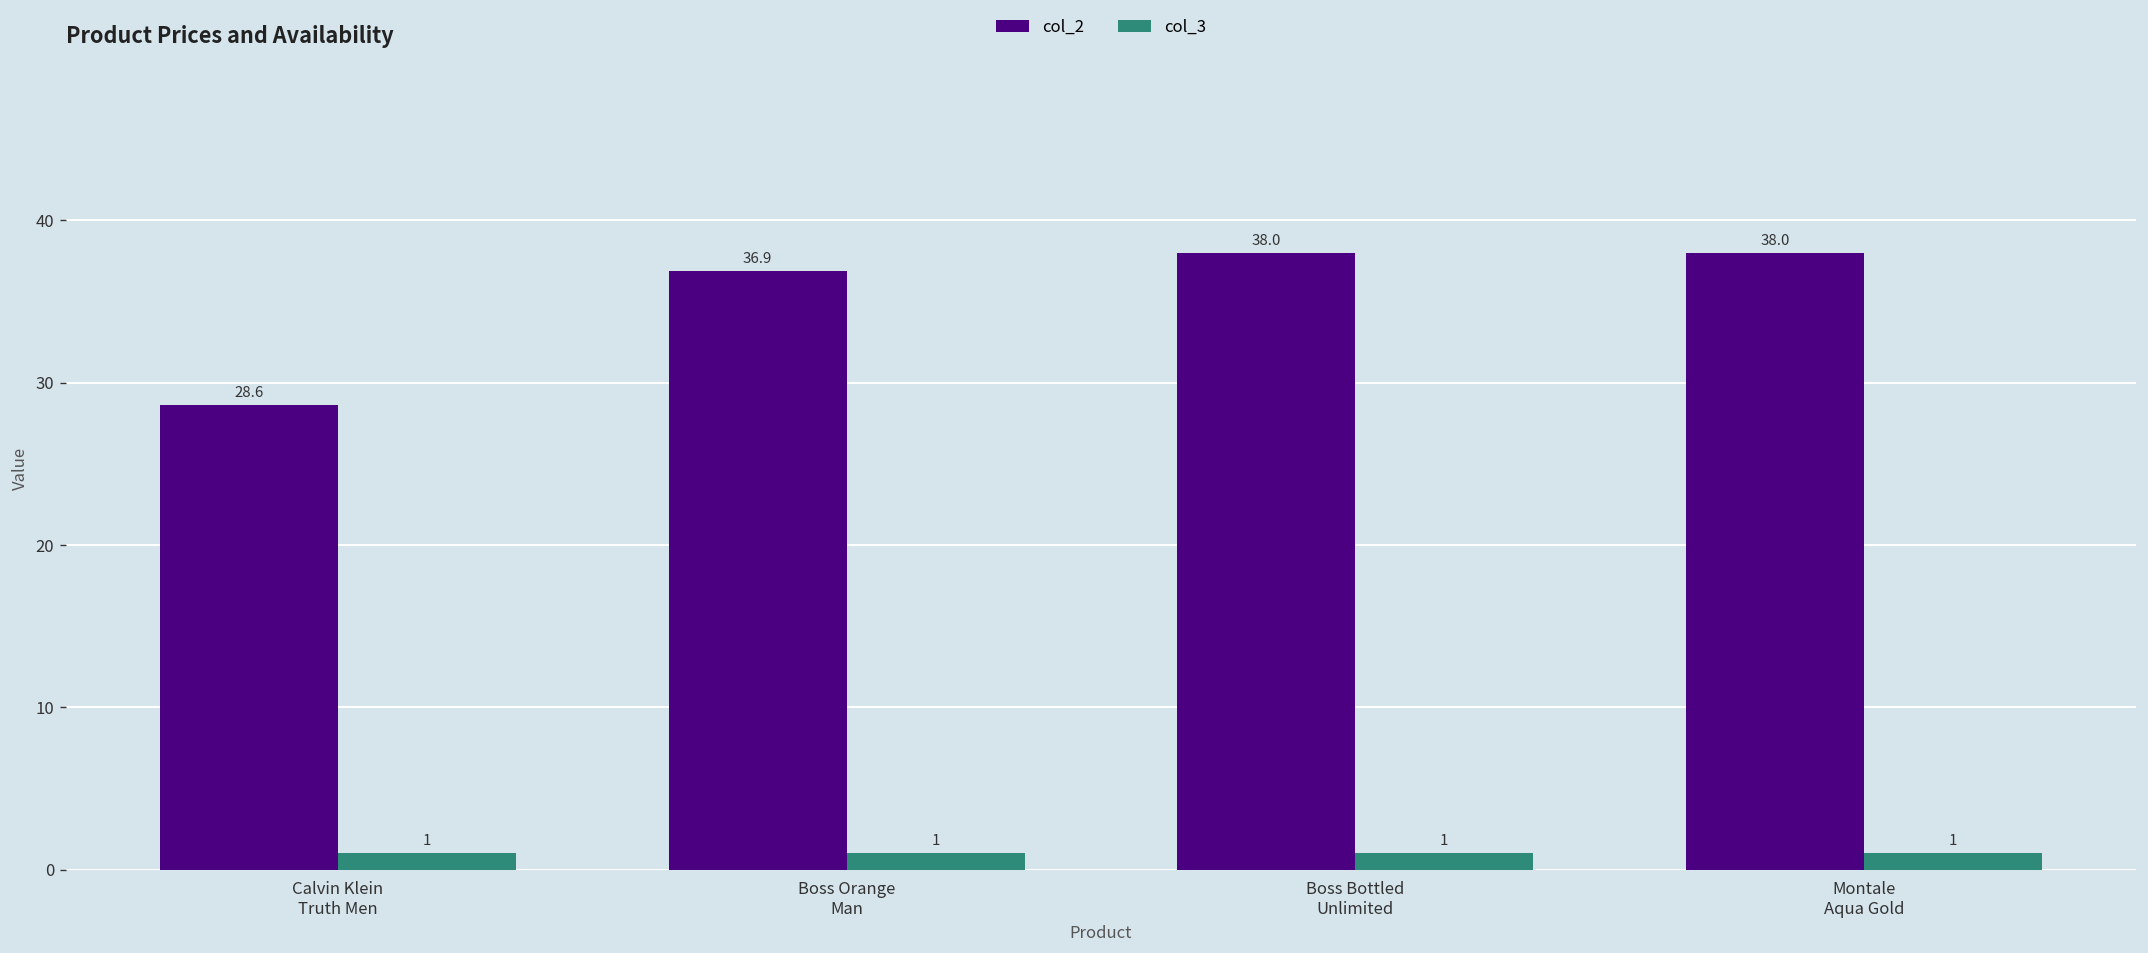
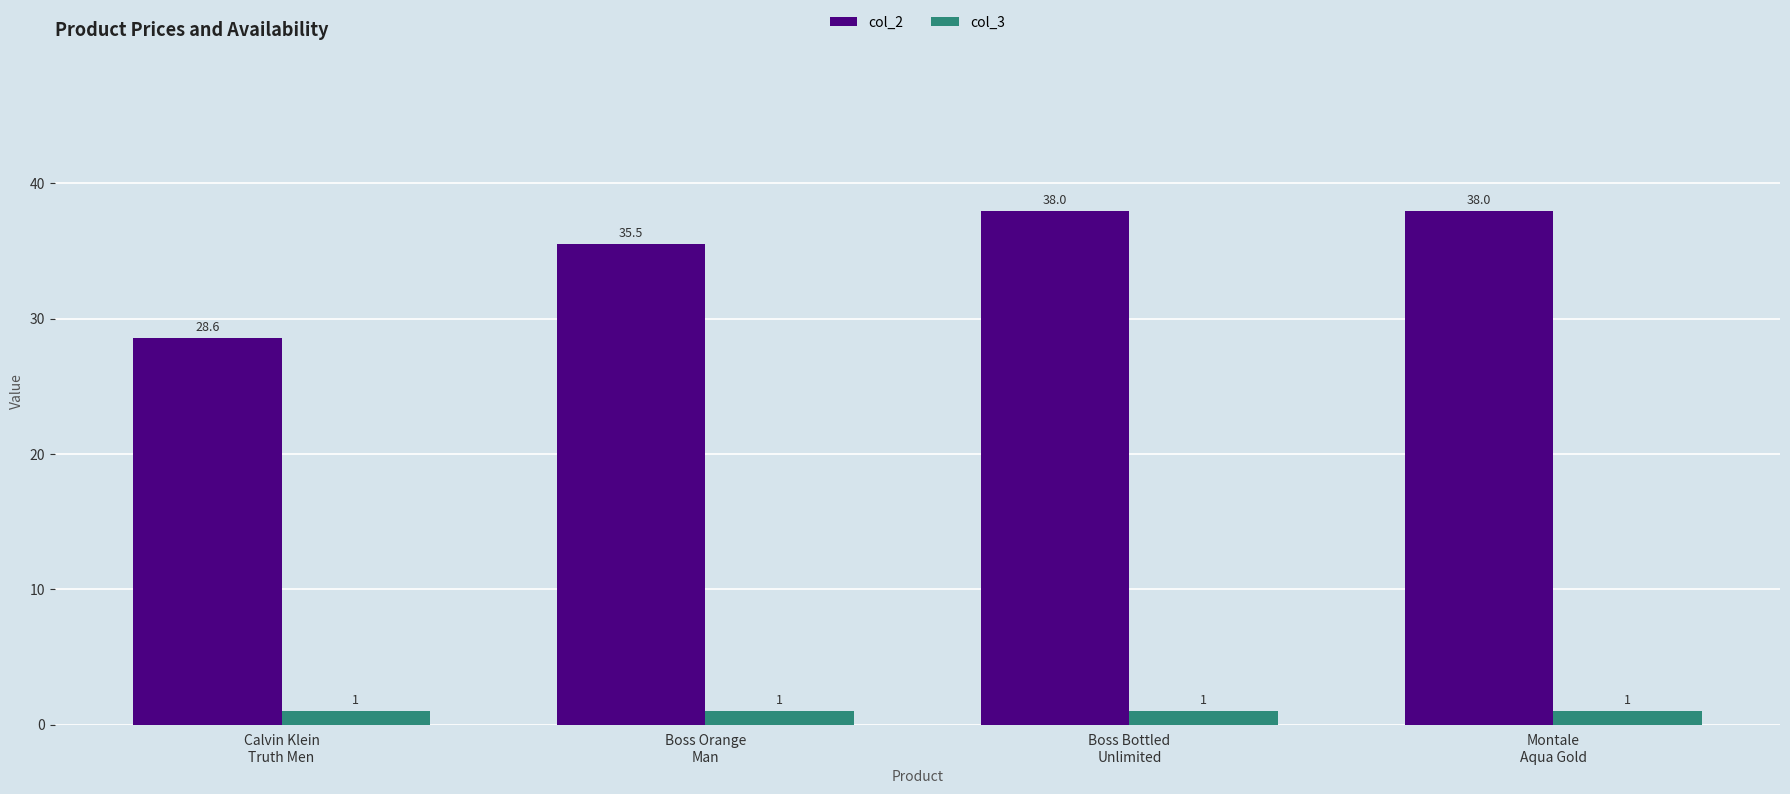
  {
    "col_2": {
      "Calvin Klein Truth Men": 28.6,
-     "Boss Orange Man": 36.9,
+     "Boss Orange Man": 35.5,
      "Boss Bottled Unlimited": 38.0,
      "Montale Aqua Gold": 38.0
    },
    "col_3": {
      "Calvin Klein Truth Men": 1,
      "Boss Orange Man": 1,
      "Boss Bottled Unlimited": 1,
      "Montale Aqua Gold": 1
    }
  }
